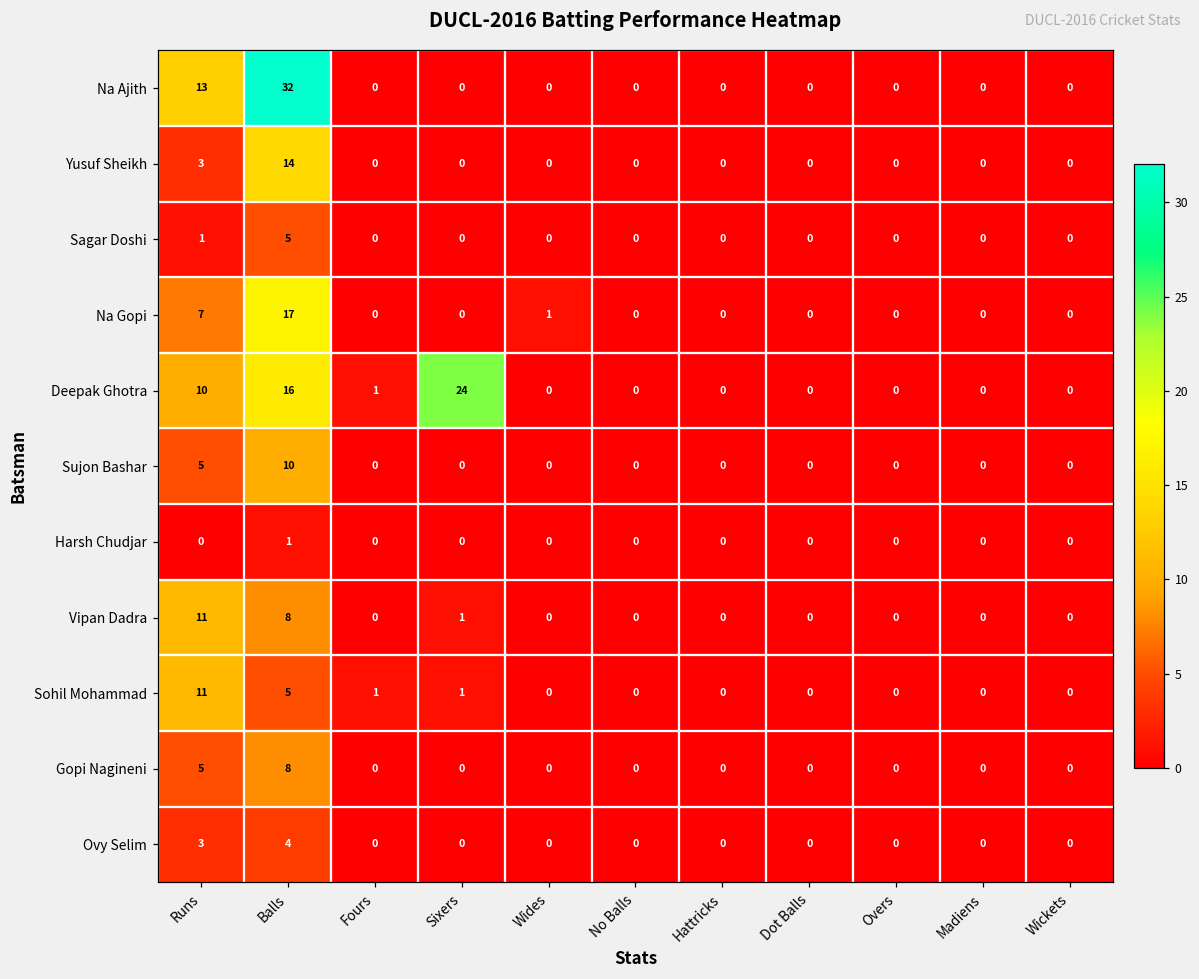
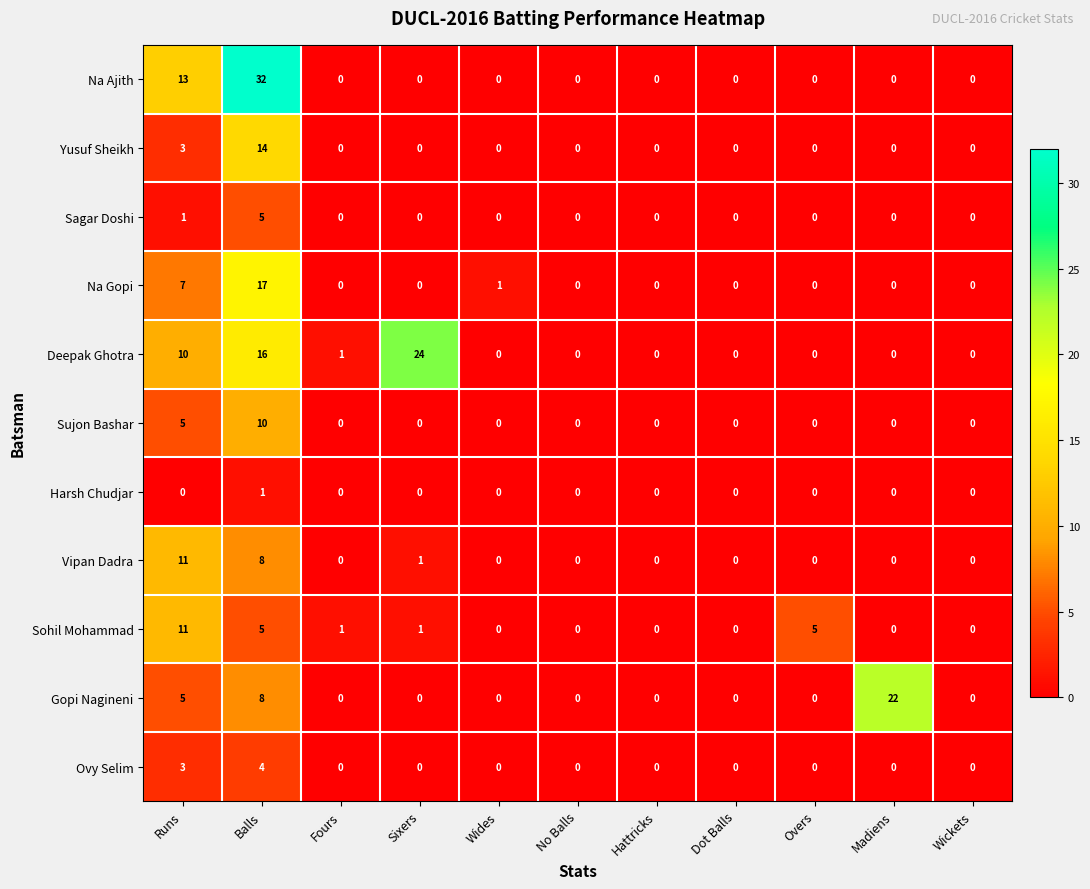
  {
    "Na Ajith": {
      "Runs": 13,
      "Balls": 32,
      "Fours": 0,
      "Sixers": 0,
      "Wides": 0,
      "No Balls": 0,
      "Hattricks": 0,
      "Dot Balls": 0,
      "Overs": 0,
      "Madiens": 0,
      "Wickets": 0
    },
    "Yusuf Sheikh": {
      "Runs": 3,
      "Balls": 14,
      "Fours": 0,
      "Sixers": 0,
      "Wides": 0,
      "No Balls": 0,
      "Hattricks": 0,
      "Dot Balls": 0,
      "Overs": 0,
      "Madiens": 0,
      "Wickets": 0
    },
    "Sagar Doshi": {
      "Runs": 1,
      "Balls": 5,
      "Fours": 0,
      "Sixers": 0,
      "Wides": 0,
      "No Balls": 0,
      "Hattricks": 0,
      "Dot Balls": 0,
      "Overs": 0,
      "Madiens": 0,
      "Wickets": 0
    },
    "Na Gopi": {
      "Runs": 7,
      "Balls": 17,
      "Fours": 0,
      "Sixers": 0,
      "Wides": 1,
      "No Balls": 0,
      "Hattricks": 0,
      "Dot Balls": 0,
      "Overs": 0,
      "Madiens": 0,
      "Wickets": 0
    },
    "Deepak Ghotra": {
      "Runs": 10,
      "Balls": 16,
      "Fours": 1,
      "Sixers": 24,
      "Wides": 0,
      "No Balls": 0,
      "Hattricks": 0,
      "Dot Balls": 0,
      "Overs": 0,
      "Madiens": 0,
      "Wickets": 0
    },
    "Sujon Bashar": {
      "Runs": 5,
      "Balls": 10,
      "Fours": 0,
      "Sixers": 0,
      "Wides": 0,
      "No Balls": 0,
      "Hattricks": 0,
      "Dot Balls": 0,
      "Overs": 0,
      "Madiens": 0,
      "Wickets": 0
    },
    "Harsh Chudjar": {
      "Runs": 0,
      "Balls": 1,
      "Fours": 0,
      "Sixers": 0,
      "Wides": 0,
      "No Balls": 0,
      "Hattricks": 0,
      "Dot Balls": 0,
      "Overs": 0,
      "Madiens": 0,
      "Wickets": 0
    },
    "Vipan Dadra": {
      "Runs": 11,
      "Balls": 8,
      "Fours": 0,
      "Sixers": 1,
      "Wides": 0,
      "No Balls": 0,
      "Hattricks": 0,
      "Dot Balls": 0,
      "Overs": 0,
      "Madiens": 0,
      "Wickets": 0
    },
    "Sohil Mohammad": {
      "Runs": 11,
      "Balls": 5,
      "Fours": 1,
      "Sixers": 1,
      "Wides": 0,
      "No Balls": 0,
      "Hattricks": 0,
      "Dot Balls": 0,
-     "Overs": 0,
+     "Overs": 5,
      "Madiens": 0,
      "Wickets": 0
    },
    "Gopi Nagineni": {
      "Runs": 5,
      "Balls": 8,
      "Fours": 0,
      "Sixers": 0,
      "Wides": 0,
      "No Balls": 0,
      "Hattricks": 0,
      "Dot Balls": 0,
      "Overs": 0,
-     "Madiens": 0,
+     "Madiens": 22,
      "Wickets": 0
    },
    "Ovy Selim": {
      "Runs": 3,
      "Balls": 4,
      "Fours": 0,
      "Sixers": 0,
      "Wides": 0,
      "No Balls": 0,
      "Hattricks": 0,
      "Dot Balls": 0,
      "Overs": 0,
      "Madiens": 0,
      "Wickets": 0
    }
  }
